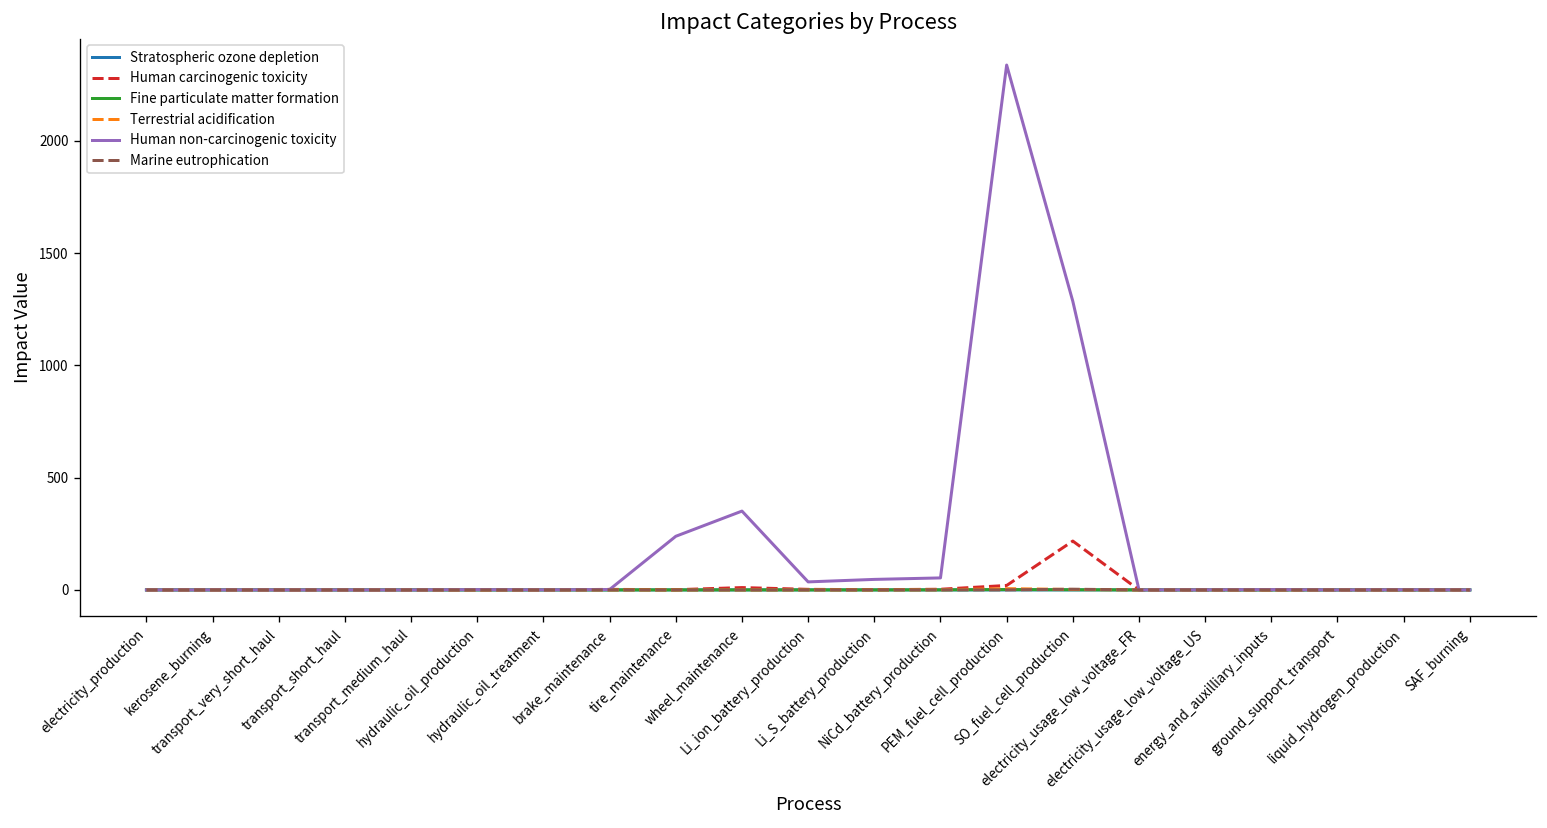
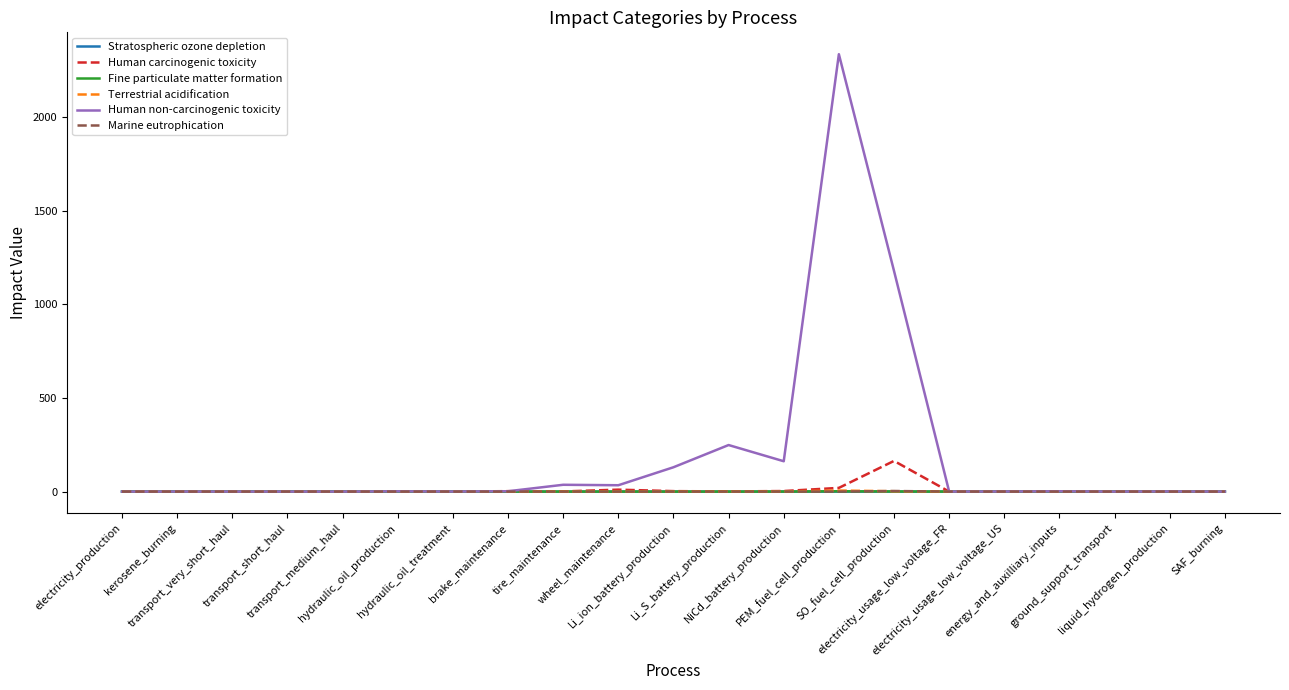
  {
    "Human carcinogenic toxicity": {
      "PEM_fuel_cell_production": 20,
-     "SO_fuel_cell_production": 220
+     "SO_fuel_cell_production": 160
    },
    "Human non-carcinogenic toxicity": {
-     "tire_maintenance": 240,
-     "wheel_maintenance": 350,
-     "Li_ion_battery_production": 40,
-     "Li_S_battery_production": 50,
-     "NiCd_battery_production": 50,
+     "tire_maintenance": 40,
+     "wheel_maintenance": 30,
+     "Li_ion_battery_production": 130,
+     "Li_S_battery_production": 250,
+     "NiCd_battery_production": 160,
      "PEM_fuel_cell_production": 2340,
-     "SO_fuel_cell_production": 1290
+     "SO_fuel_cell_production": 1180
    }
  }
